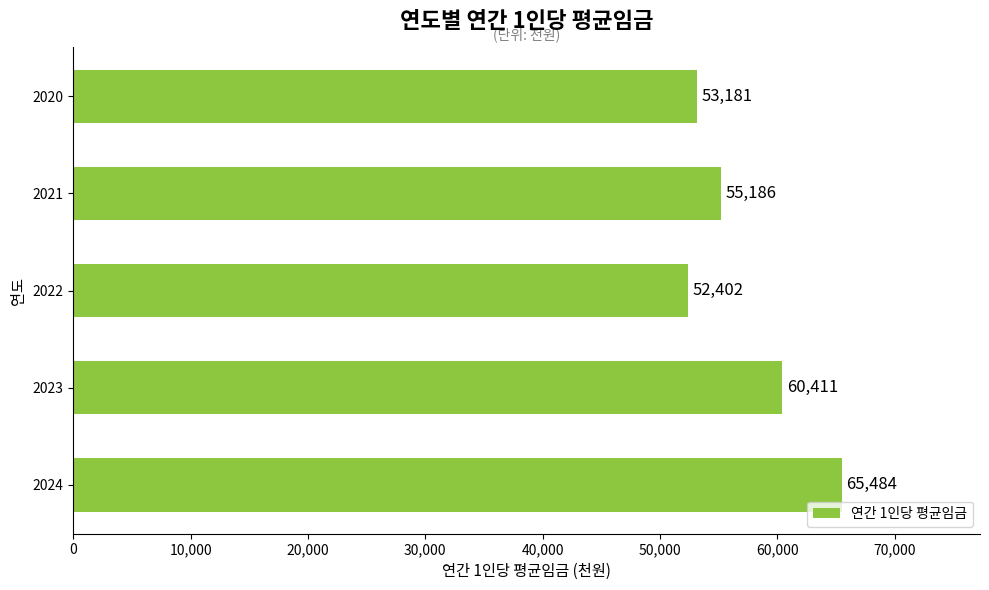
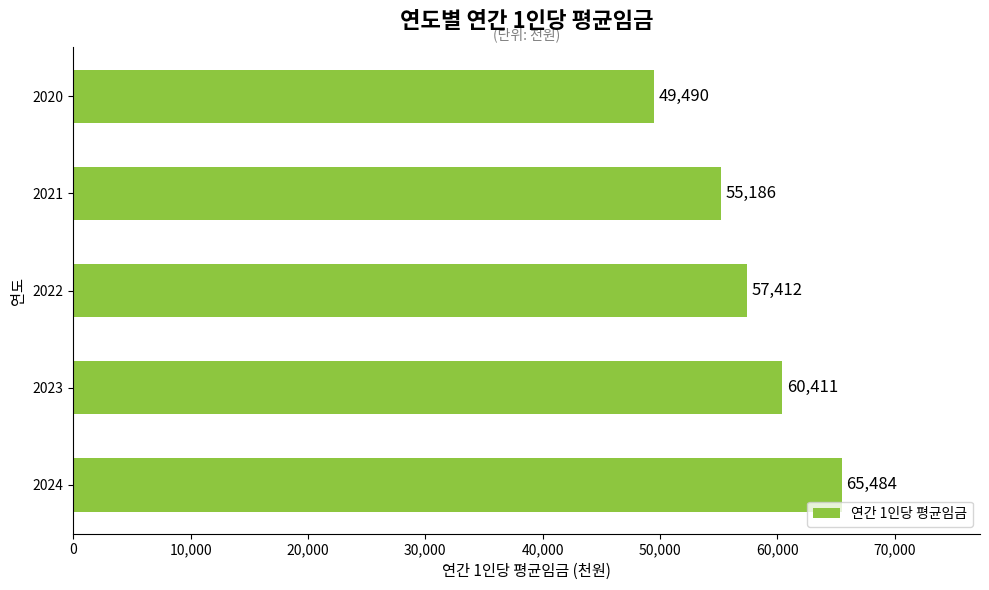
  {
-   "2020": "53,181",
+   "2020": "49,490",
    "2021": "55,186",
-   "2022": "52,402",
+   "2022": "57,412",
    "2023": "60,411",
    "2024": "65,484"
  }
